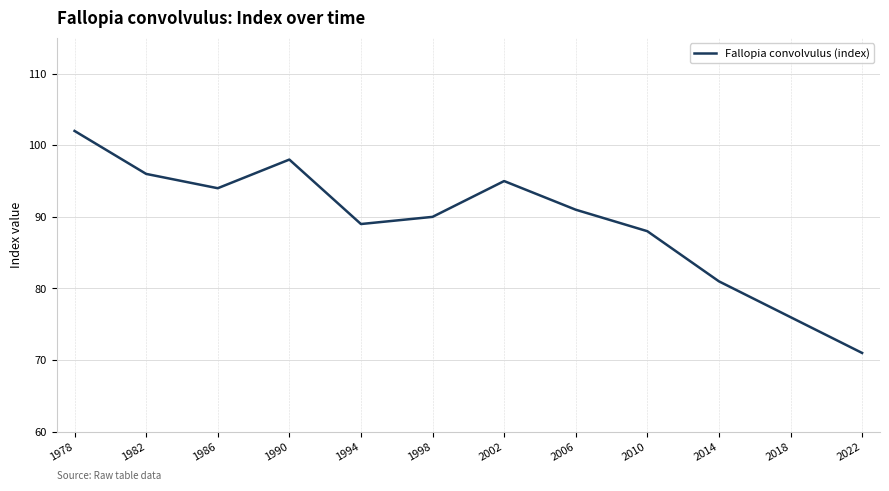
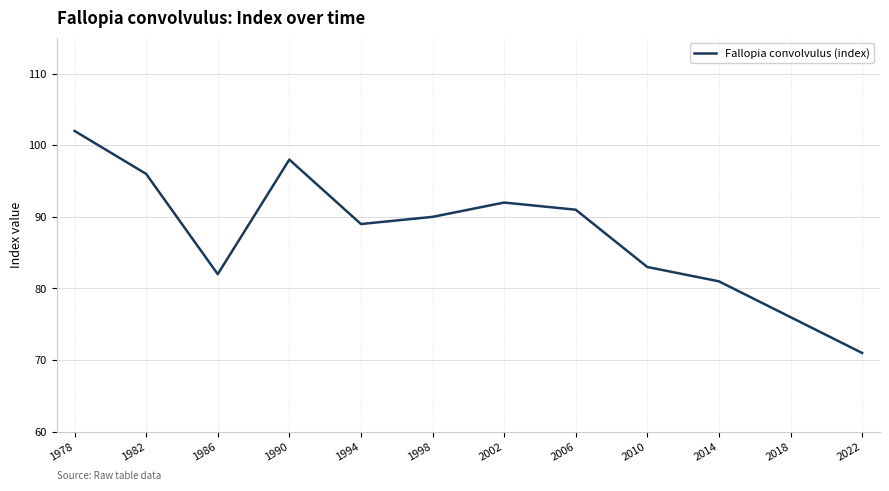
  {
    "1978": 102,
    "1982": 96,
-   "1986": 94,
+   "1986": 82,
    "1990": 98,
    "1994": 89,
    "1998": 90,
-   "2002": 95,
+   "2002": 92,
    "2006": 91,
-   "2010": 88,
+   "2010": 83,
    "2014": 81,
    "2018": 76,
    "2022": 71
  }
